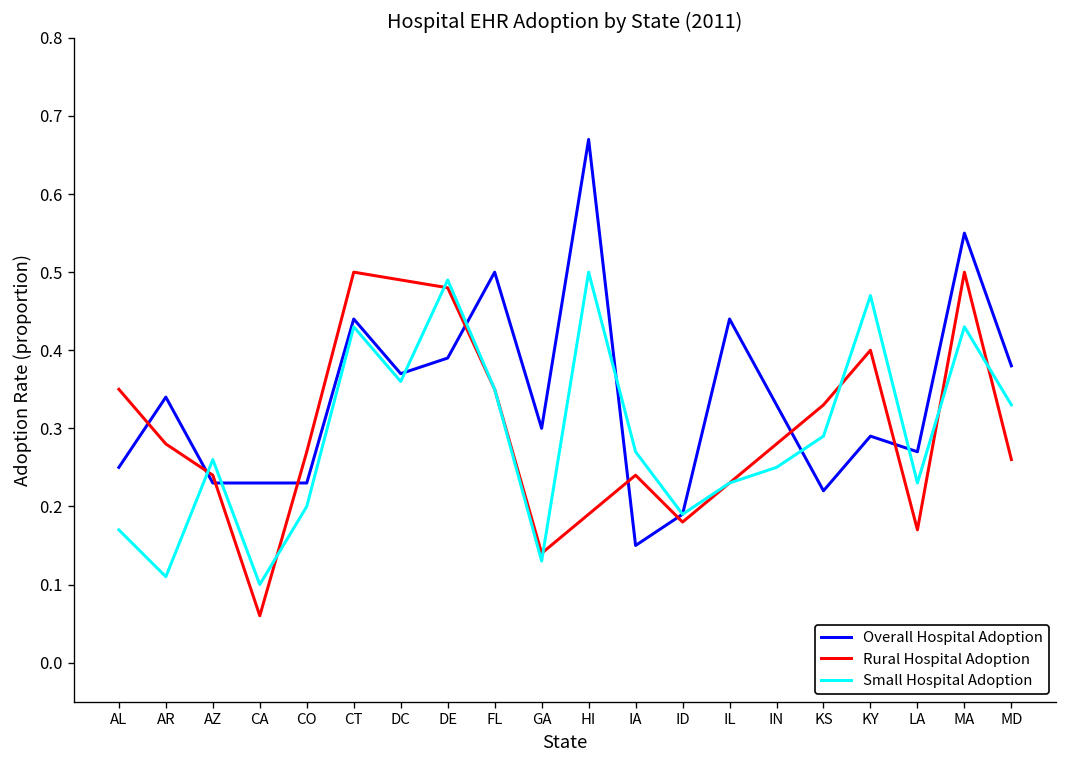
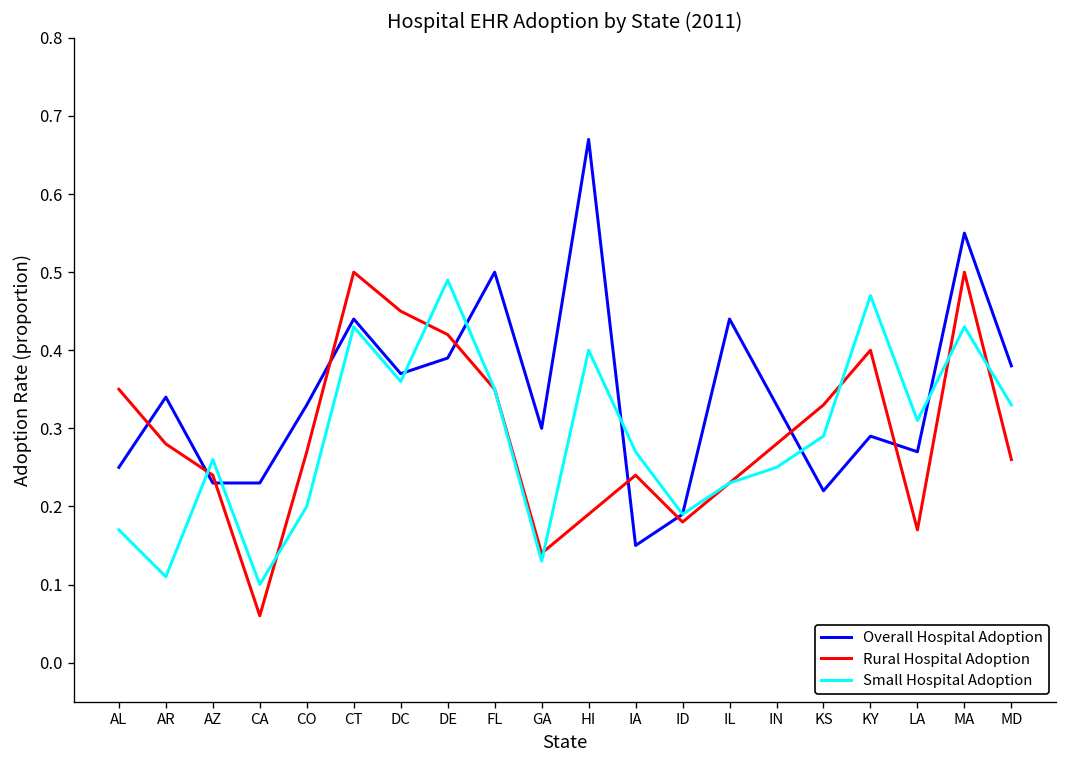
  {
    "Overall Hospital Adoption": {
      "AL": 0.25,
      "AR": 0.34,
      "AZ": 0.23,
      "CA": 0.23,
-     "CO": 0.23,
+     "CO": 0.33,
      "CT": 0.44,
      "DC": 0.37,
      "DE": 0.39,
      "FL": 0.50,
      "GA": 0.30,
      "HI": 0.67,
      "IA": 0.15,
      "IL": 0.44,
      "IN": 0.33,
      "KS": 0.22,
      "KY": 0.29,
      "LA": 0.27,
      "MA": 0.55,
      "MD": 0.38
    },
    "Rural Hospital Adoption": {
      "AL": 0.35,
      "AR": 0.28,
      "AZ": 0.24,
      "CA": 0.06,
      "CO": 0.27,
      "CT": 0.50,
-     "DC": 0.49,
-     "DE": 0.48,
+     "DC": 0.45,
+     "DE": 0.42,
      "GA": 0.14,
      "HI": 0.19,
      "IA": 0.24,
      "ID": 0.18,
      "IN": 0.28,
      "KS": 0.33,
      "KY": 0.40,
      "LA": 0.17,
      "MA": 0.50,
      "MD": 0.26
    },
    "Small Hospital Adoption": {
      "AL": 0.17,
      "AR": 0.11,
      "AZ": 0.26,
      "CA": 0.10,
      "CO": 0.20,
      "CT": 0.43,
      "DC": 0.36,
      "DE": 0.49,
      "GA": 0.13,
-     "HI": 0.5,
+     "HI": 0.4,
      "IA": 0.27,
      "IN": 0.25,
      "KS": 0.29,
      "KY": 0.47,
-     "LA": 0.23,
+     "LA": 0.31,
      "MA": 0.43,
      "MD": 0.33
    }
  }
